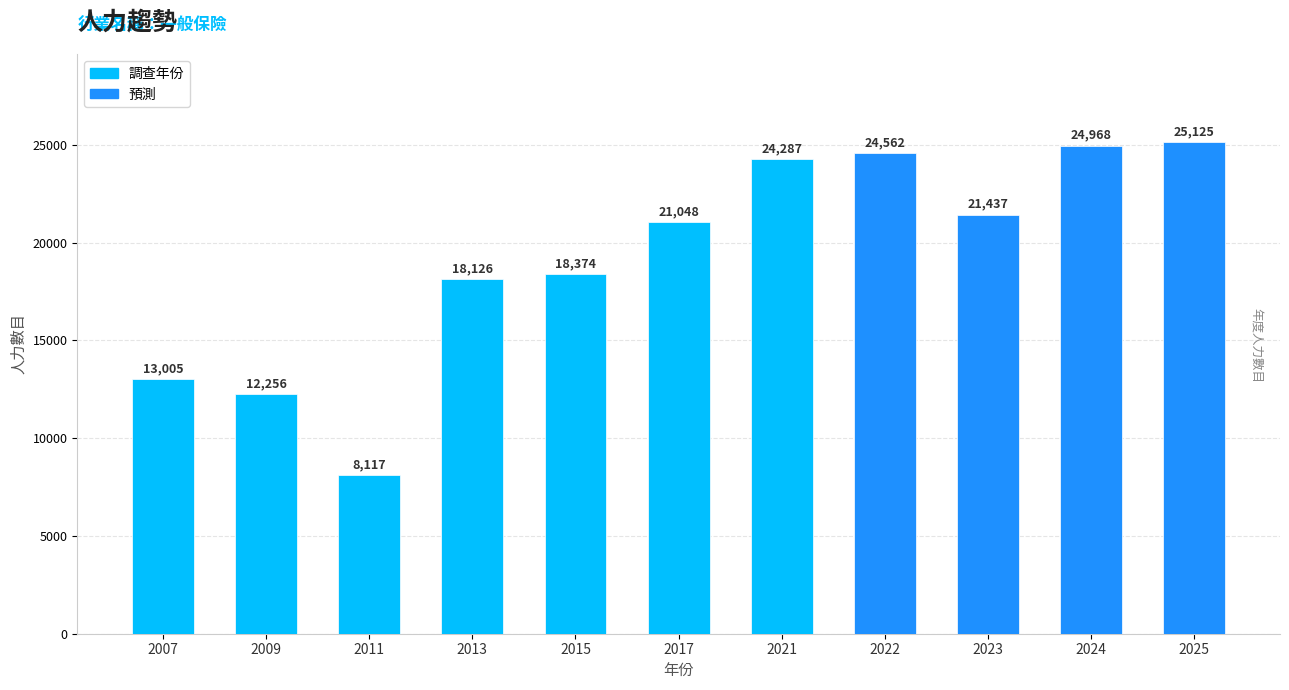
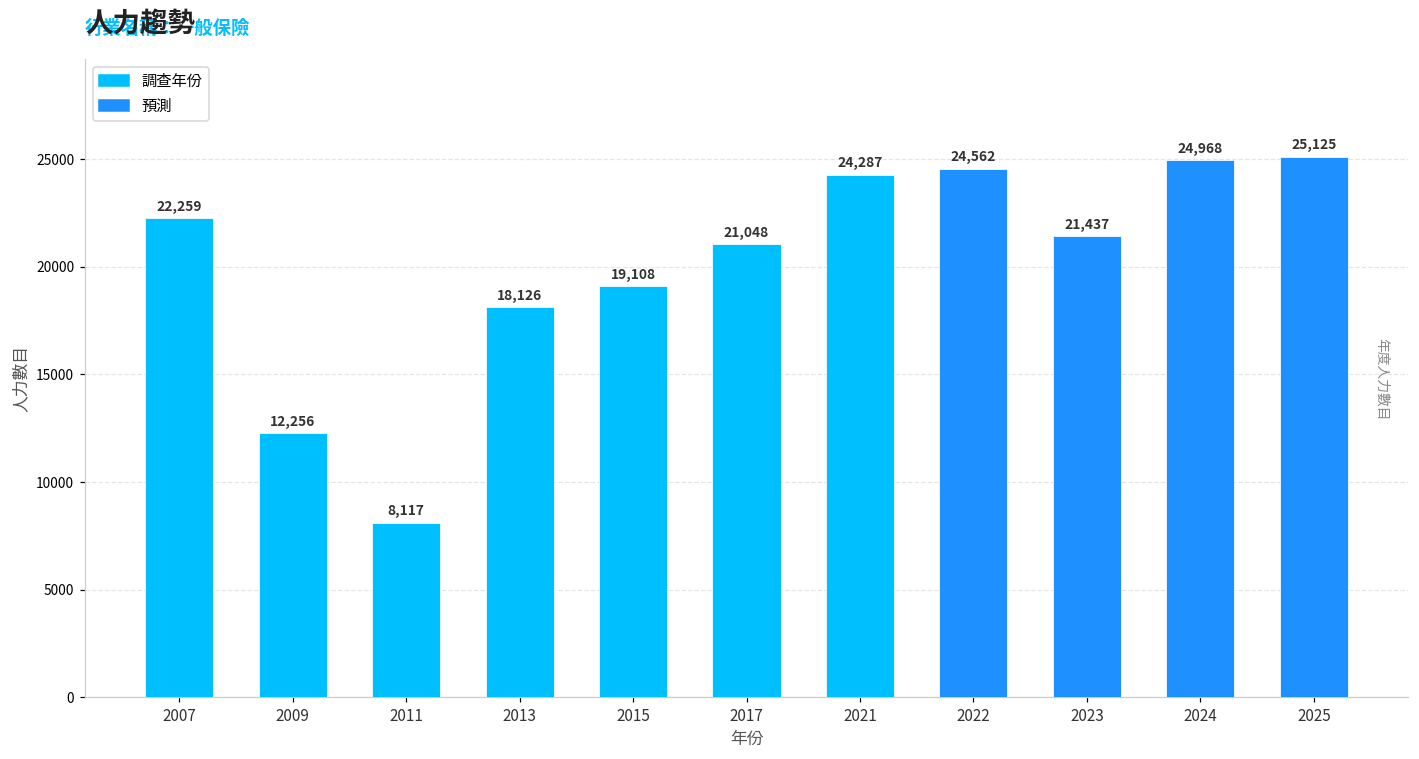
  {
-   "2007": "13,005",
+   "2007": "22,259",
    "2009": "12,256",
    "2011": "8,117",
    "2013": "18,126",
-   "2015": "18,374",
+   "2015": "19,108",
    "2017": "21,048",
    "2021": "24,287",
    "2022": "24,562",
    "2023": "21,437",
    "2024": "24,968",
    "2025": "25,125"
  }
